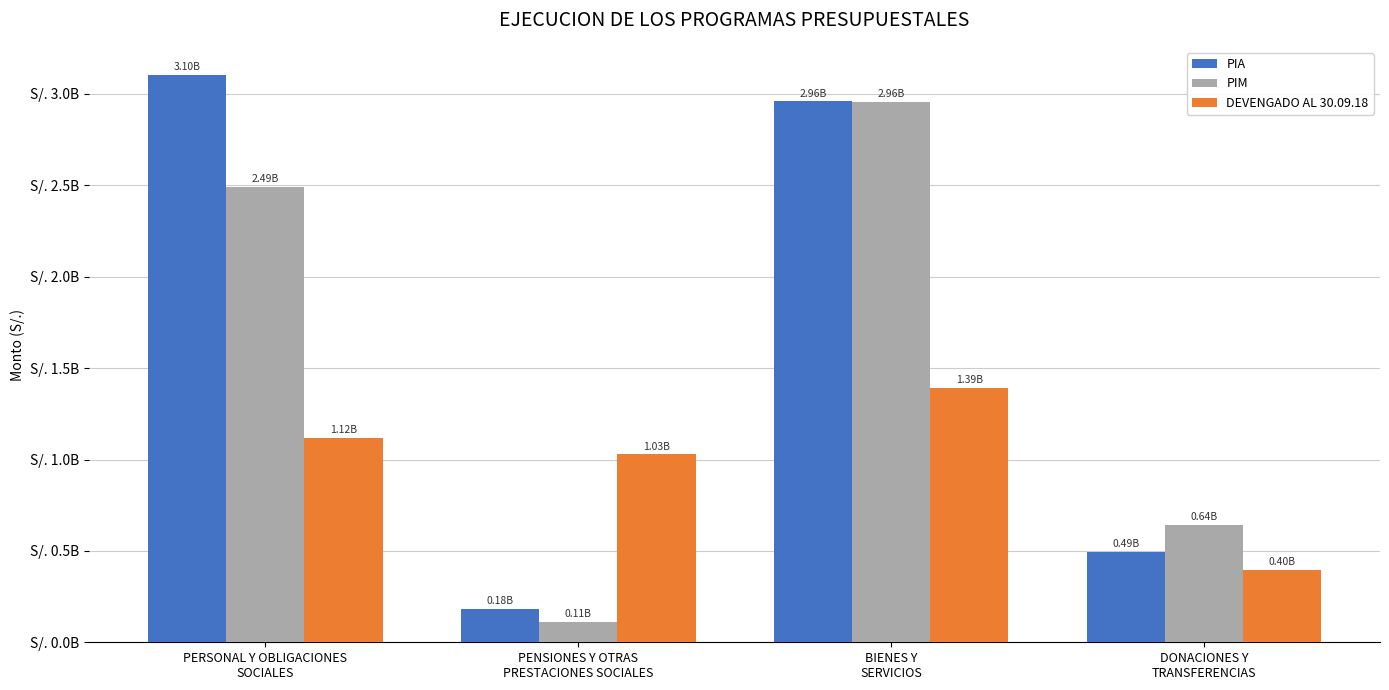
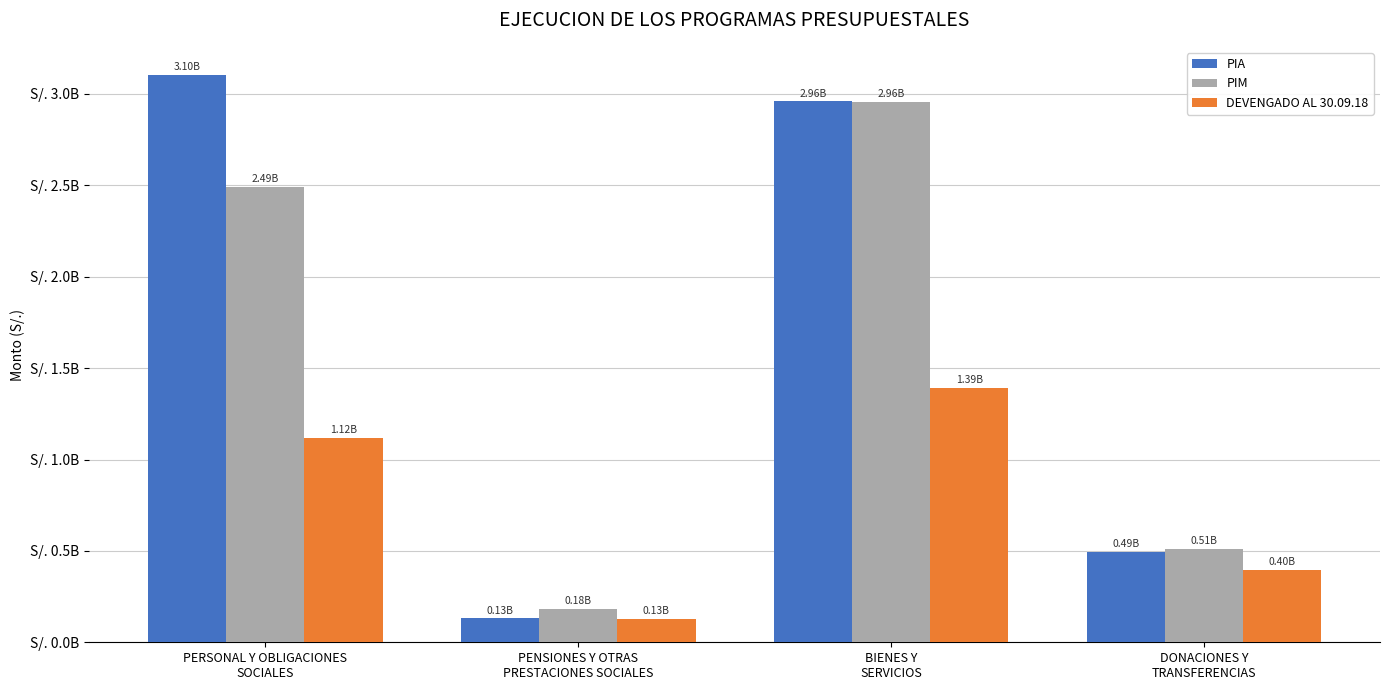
  {
    "PIA": {
      "PERSONAL Y OBLIGACIONES SOCIALES": "3.10B",
-     "PENSIONES Y OTRAS PRESTACIONES SOCIALES": "0.18B",
+     "PENSIONES Y OTRAS PRESTACIONES SOCIALES": "0.13B",
      "BIENES Y SERVICIOS": "2.96B",
      "DONACIONES Y TRANSFERENCIAS": "0.49B"
    },
    "PIM": {
      "PERSONAL Y OBLIGACIONES SOCIALES": "2.49B",
-     "PENSIONES Y OTRAS PRESTACIONES SOCIALES": "0.11B",
+     "PENSIONES Y OTRAS PRESTACIONES SOCIALES": "0.18B",
      "BIENES Y SERVICIOS": "2.96B",
-     "DONACIONES Y TRANSFERENCIAS": "0.64B"
+     "DONACIONES Y TRANSFERENCIAS": "0.51B"
    },
    "DEVENGADO AL 30.09.18": {
      "PERSONAL Y OBLIGACIONES SOCIALES": "1.12B",
-     "PENSIONES Y OTRAS PRESTACIONES SOCIALES": "1.03B",
+     "PENSIONES Y OTRAS PRESTACIONES SOCIALES": "0.13B",
      "BIENES Y SERVICIOS": "1.39B",
      "DONACIONES Y TRANSFERENCIAS": "0.40B"
    }
  }
